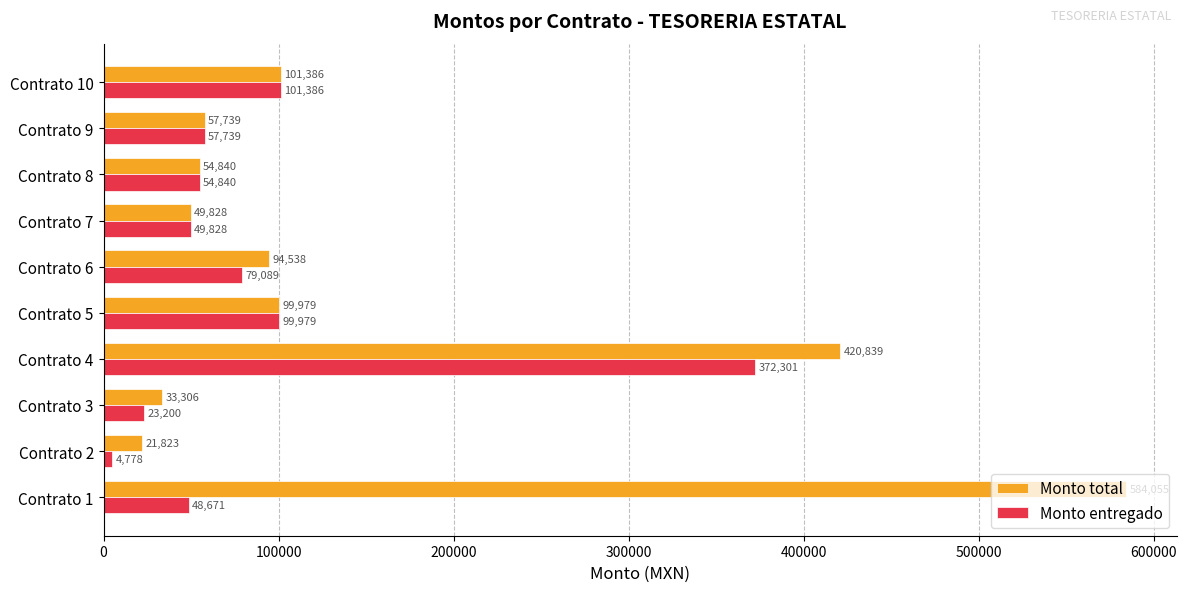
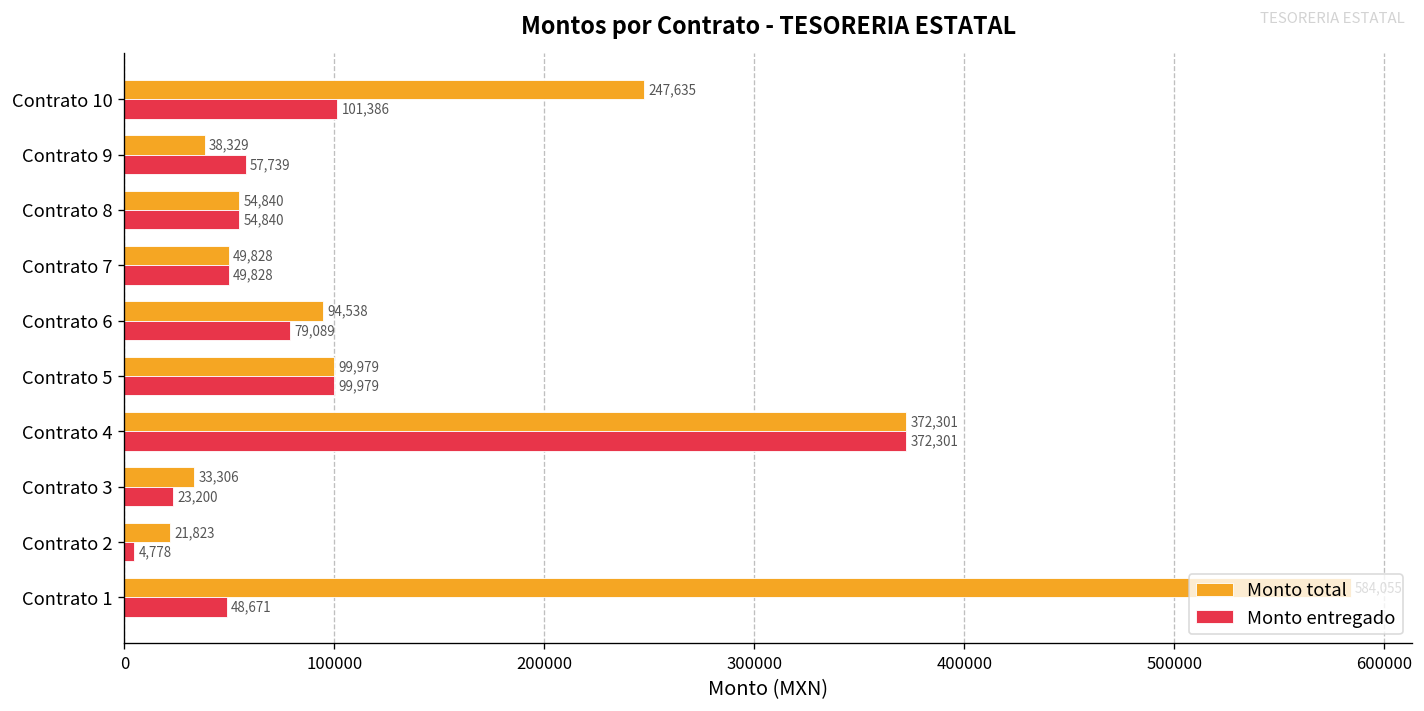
  {
    "Monto total": {
-     "Contrato 10": "101,386",
-     "Contrato 9": "57,739",
+     "Contrato 10": "247,635",
+     "Contrato 9": "38,329",
      "Contrato 8": "54,840",
      "Contrato 7": "49,828",
      "Contrato 6": "94,538",
      "Contrato 5": "99,979",
-     "Contrato 4": "420,839",
+     "Contrato 4": "372,301",
      "Contrato 3": "33,306",
      "Contrato 2": "21,823"
    },
    "Monto entregado": {
      "Contrato 10": "101,386",
      "Contrato 9": "57,739",
      "Contrato 8": "54,840",
      "Contrato 7": "49,828",
      "Contrato 6": "79,089",
      "Contrato 5": "99,979",
      "Contrato 4": "372,301",
      "Contrato 3": "23,200",
      "Contrato 2": "4,778",
      "Contrato 1": "48,671"
    }
  }
